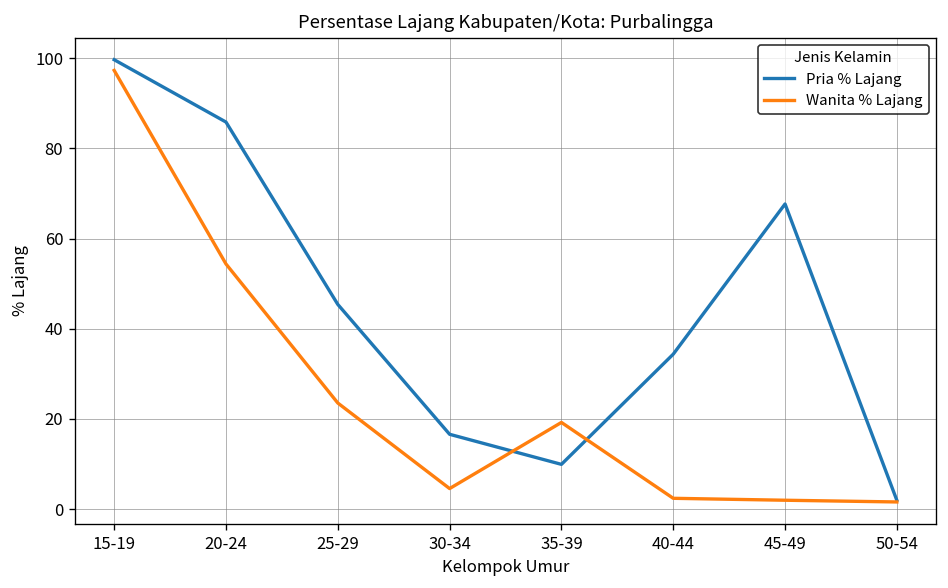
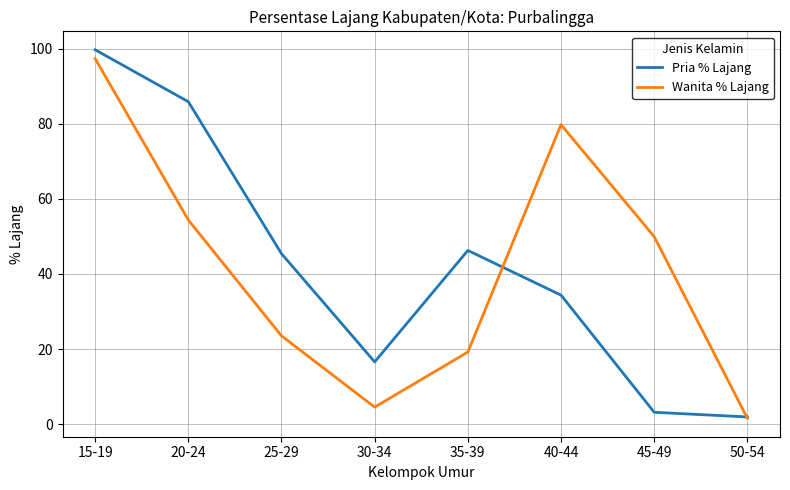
  {
    "Pria % Lajang": {
      "15-19": 100,
      "20-24": 86,
      "25-29": 45,
      "30-34": 17,
-     "35-39": 10,
+     "35-39": 46,
      "40-44": 34,
-     "45-49": 68
+     "45-49": 3
    },
    "Wanita % Lajang": {
      "15-19": 97,
      "20-24": 54,
      "25-29": 24,
      "30-34": 5,
      "35-39": 19,
-     "40-44": 2,
-     "45-49": 2
+     "40-44": 80,
+     "45-49": 50
    }
  }
